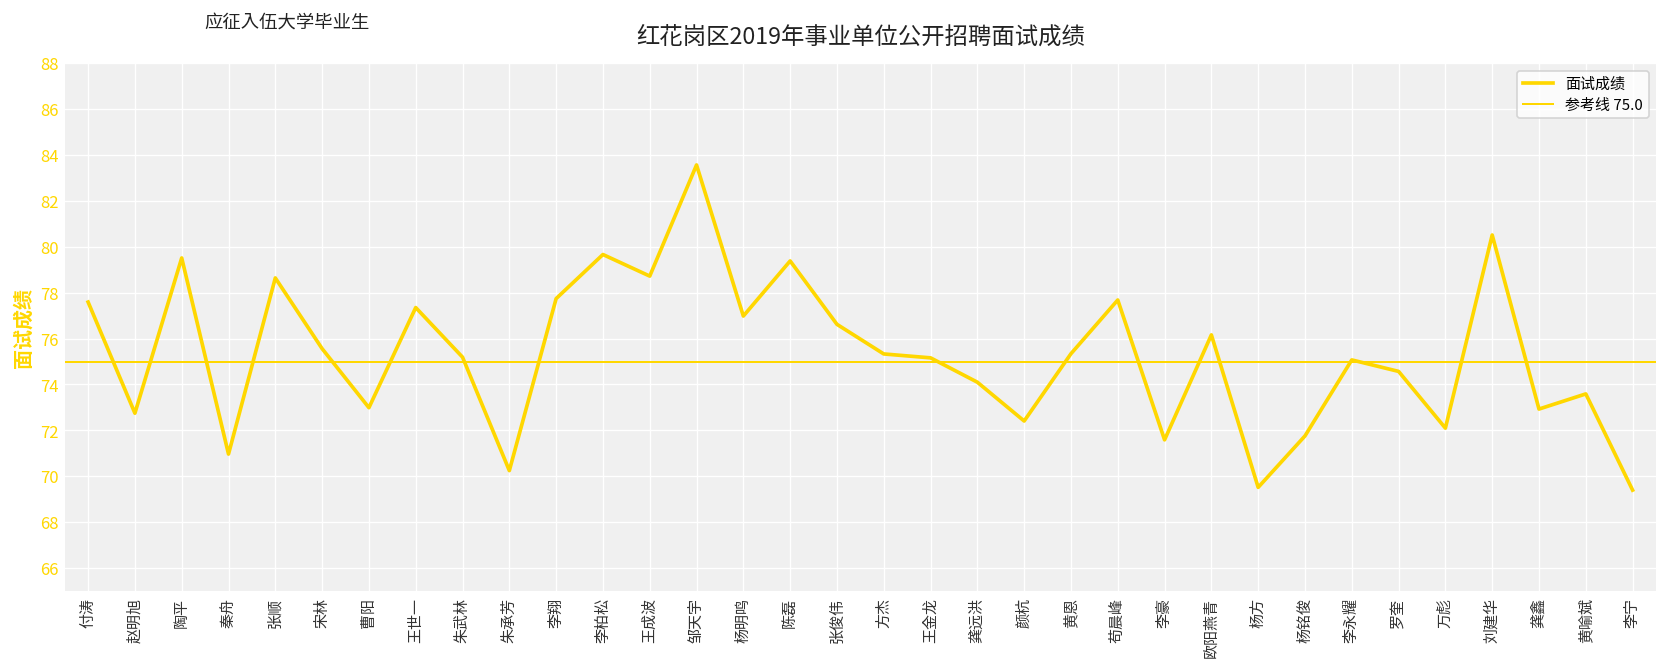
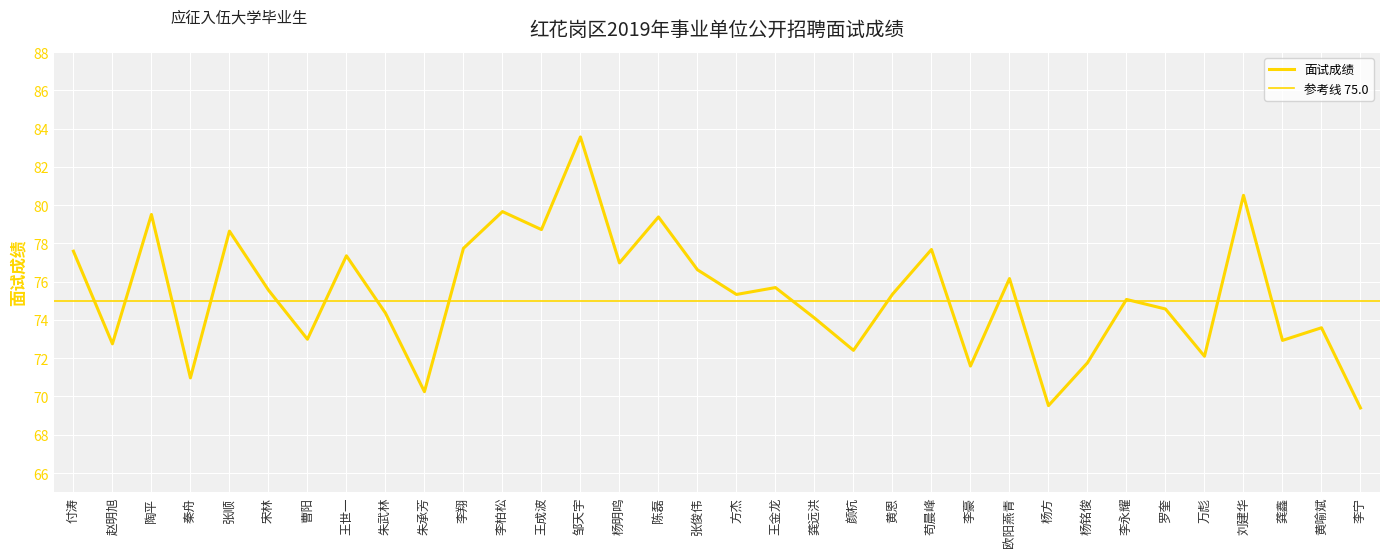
  {
    "付涛": 77.6,
    "赵明旭": 72.8,
    "陶平": 79.5,
    "秦舟": 71.0,
    "张顺": 78.6,
    "宋林": 75.6,
    "曹阳": 73.0,
    "王世一": 77.4,
-   "朱武林": 75.2,
+   "朱武林": 74.4,
    "朱承芳": 70.3,
    "李翔": 77.7,
    "李柏松": 79.7,
    "王成波": 78.7,
    "邹天宇": 83.6,
    "杨明鸣": 77.0,
    "陈磊": 79.4,
    "张俊伟": 76.6,
    "方杰": 75.3,
-   "王金龙": 75.2,
+   "王金龙": 75.7,
    "龚远洪": 74.1,
    "颜杭": 72.4,
    "黄恩": 75.3,
    "苟晨峰": 77.7,
    "李豪": 71.6,
    "欧阳燕青": 76.2,
    "杨方": 69.5,
    "杨铭俊": 71.8,
    "李永耀": 75.1,
    "罗奎": 74.6,
    "万彪": 72.1,
    "刘建华": 80.5,
    "龚鑫": 72.9,
    "黄喻斌": 73.6,
    "李宁": 69.4
  }
